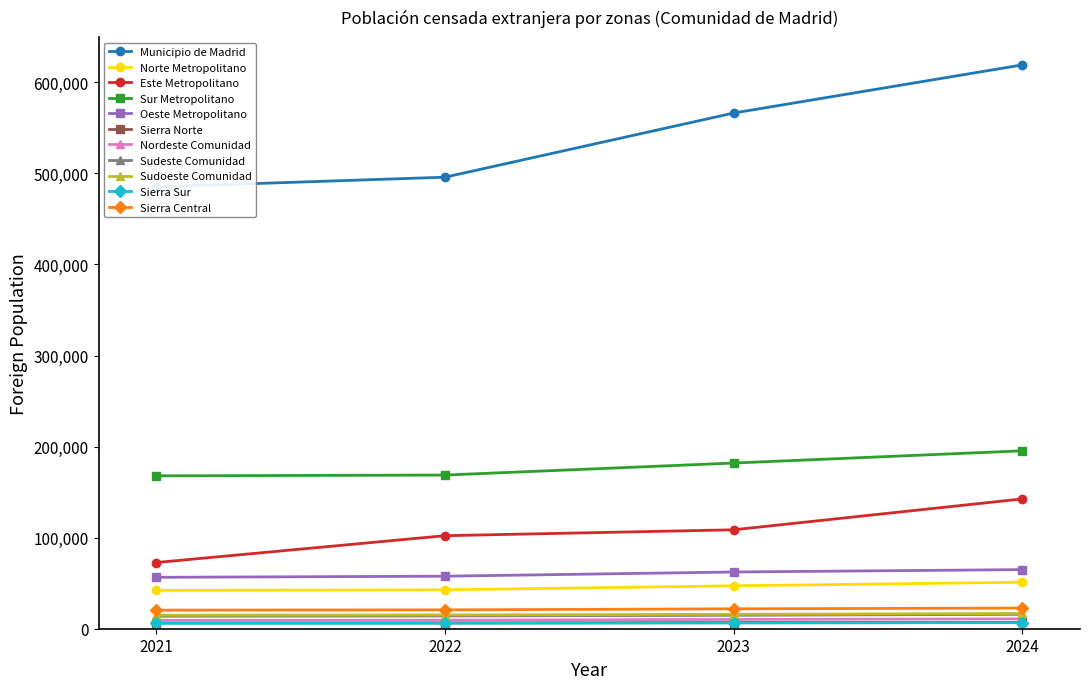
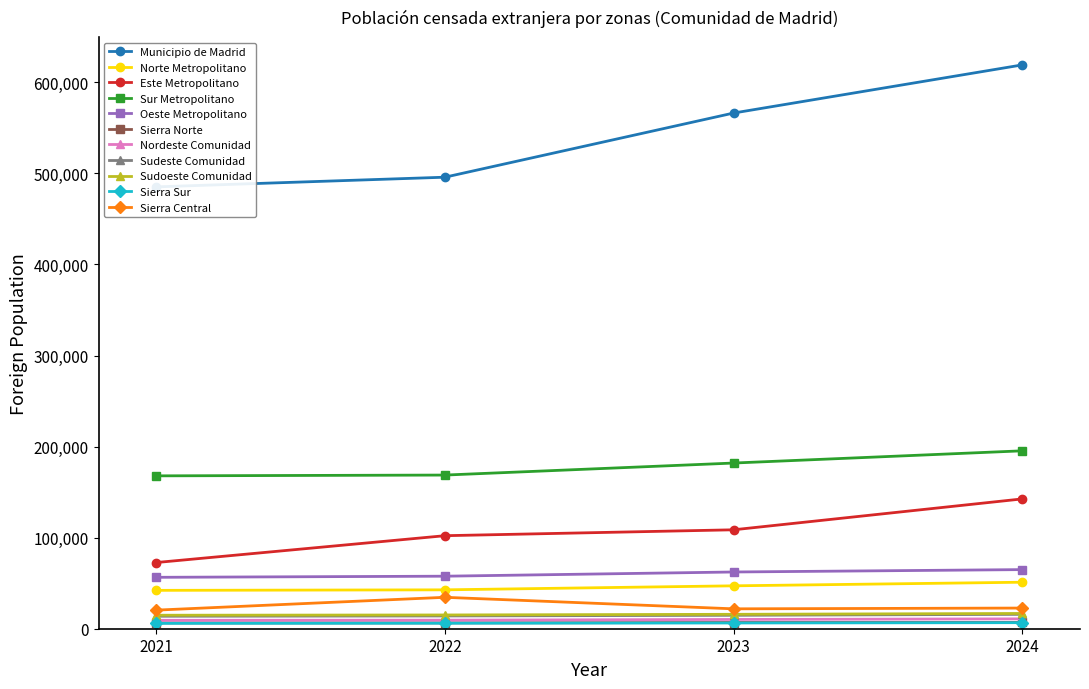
  {
    "Municipio de Madrid": {
      "2022": "500,000",
      "2023": "570,000",
      "2024": "620,000"
    },
    "Norte Metropolitano": {
      "2021": "40,000",
      "2022": "40,000",
      "2023": "50,000",
      "2024": "50,000"
    },
    "Este Metropolitano": {
      "2021": "70,000",
      "2022": "100,000",
      "2023": "110,000",
      "2024": "140,000"
    },
    "Sur Metropolitano": {
      "2021": "170,000",
      "2022": "170,000",
      "2023": "180,000",
      "2024": "200,000"
    },
    "Oeste Metropolitano": {
      "2021": "60,000",
      "2022": "60,000",
      "2023": "60,000",
      "2024": "60,000"
    },
    "Sierra Sur": {
      "2021": "10,000",
      "2022": "10,000",
      "2023": "10,000",
      "2024": "10,000"
    },
    "Nordeste Comunidad": {
      "2021": "10,000",
      "2022": "10,000",
      "2023": "10,000",
      "2024": "10,000"
    },
    "Sierra Central": {
      "2021": "20,000",
-     "2022": "20,000",
+     "2022": "30,000",
      "2023": "20,000",
      "2024": "20,000"
    }
  }
